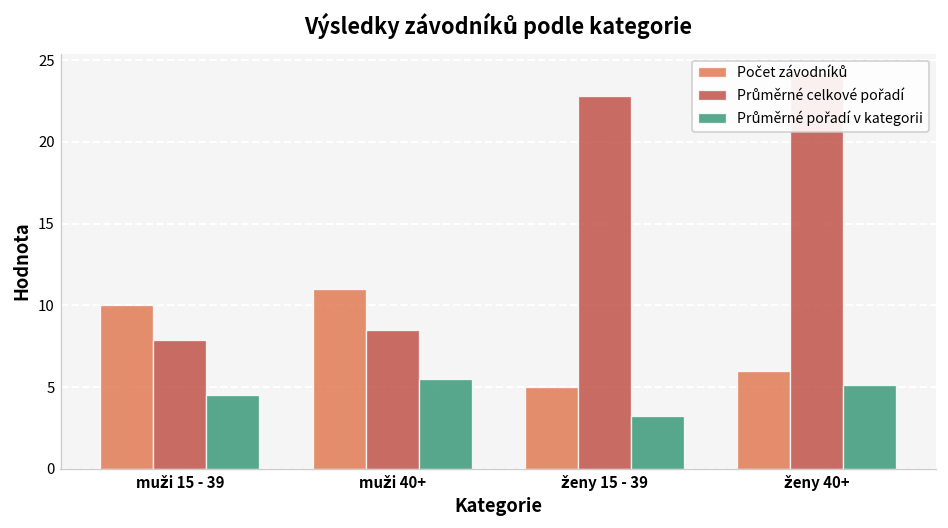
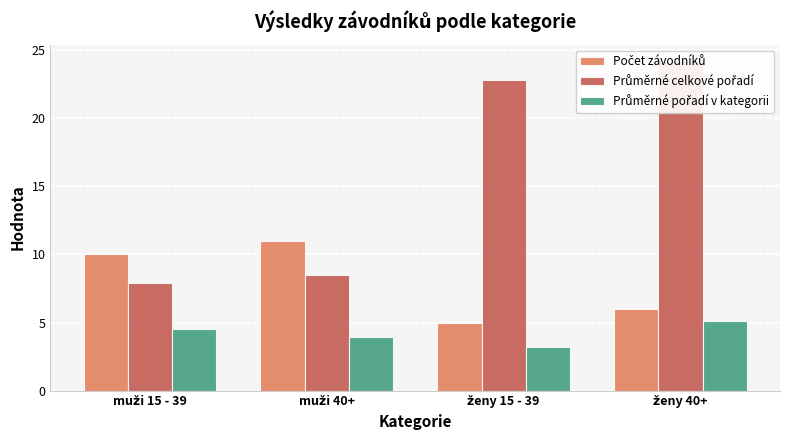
  {
    "Průměrné pořadí v kategorii": {
      "muži 15 - 39": 4.5,
-     "muži 40+": 5.5,
+     "muži 40+": 3.9,
      "ženy 15 - 39": 3.2,
      "ženy 40+": 5.1
    }
  }
